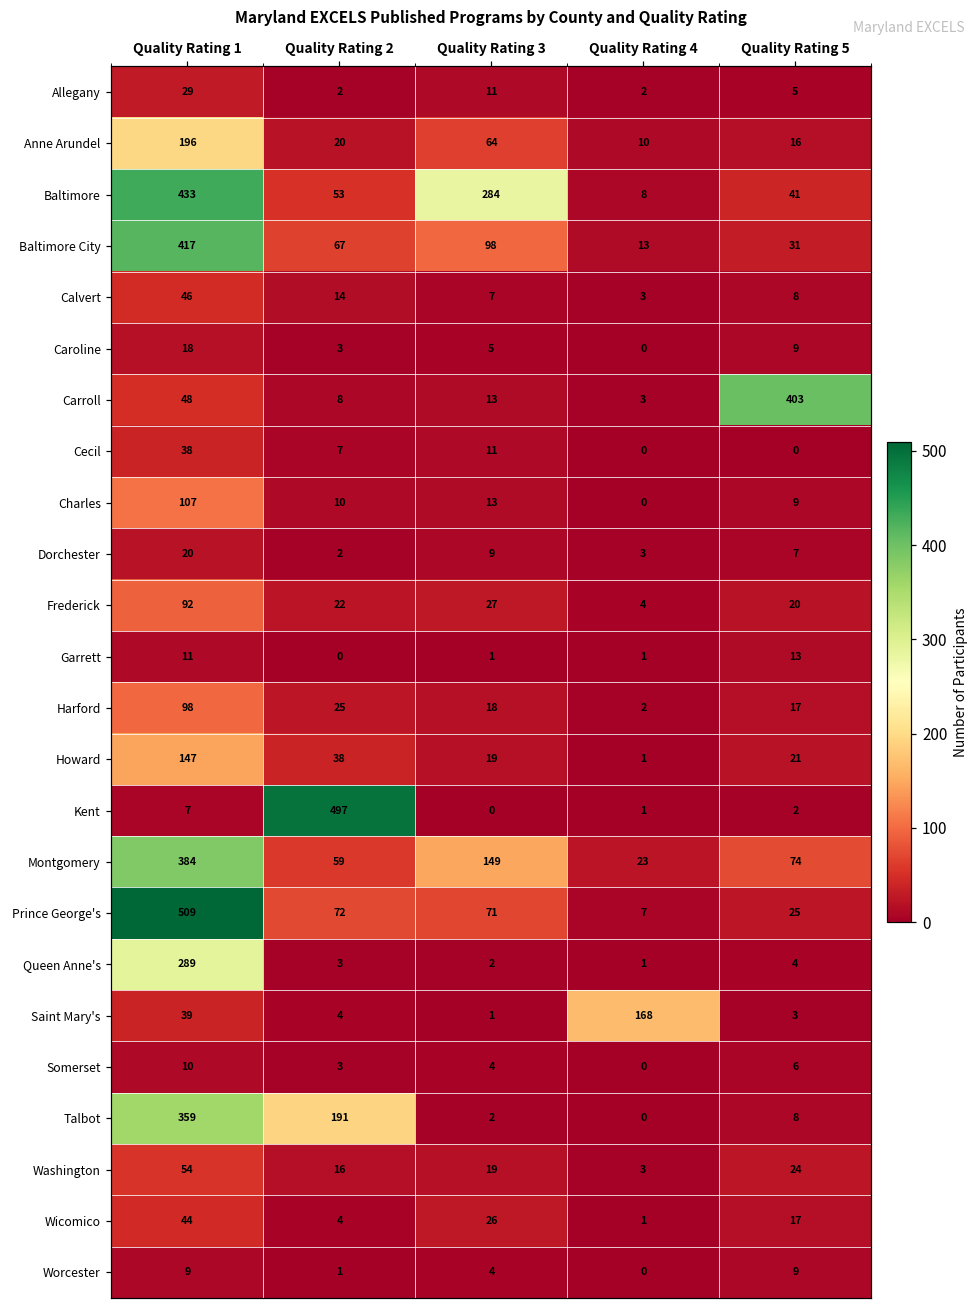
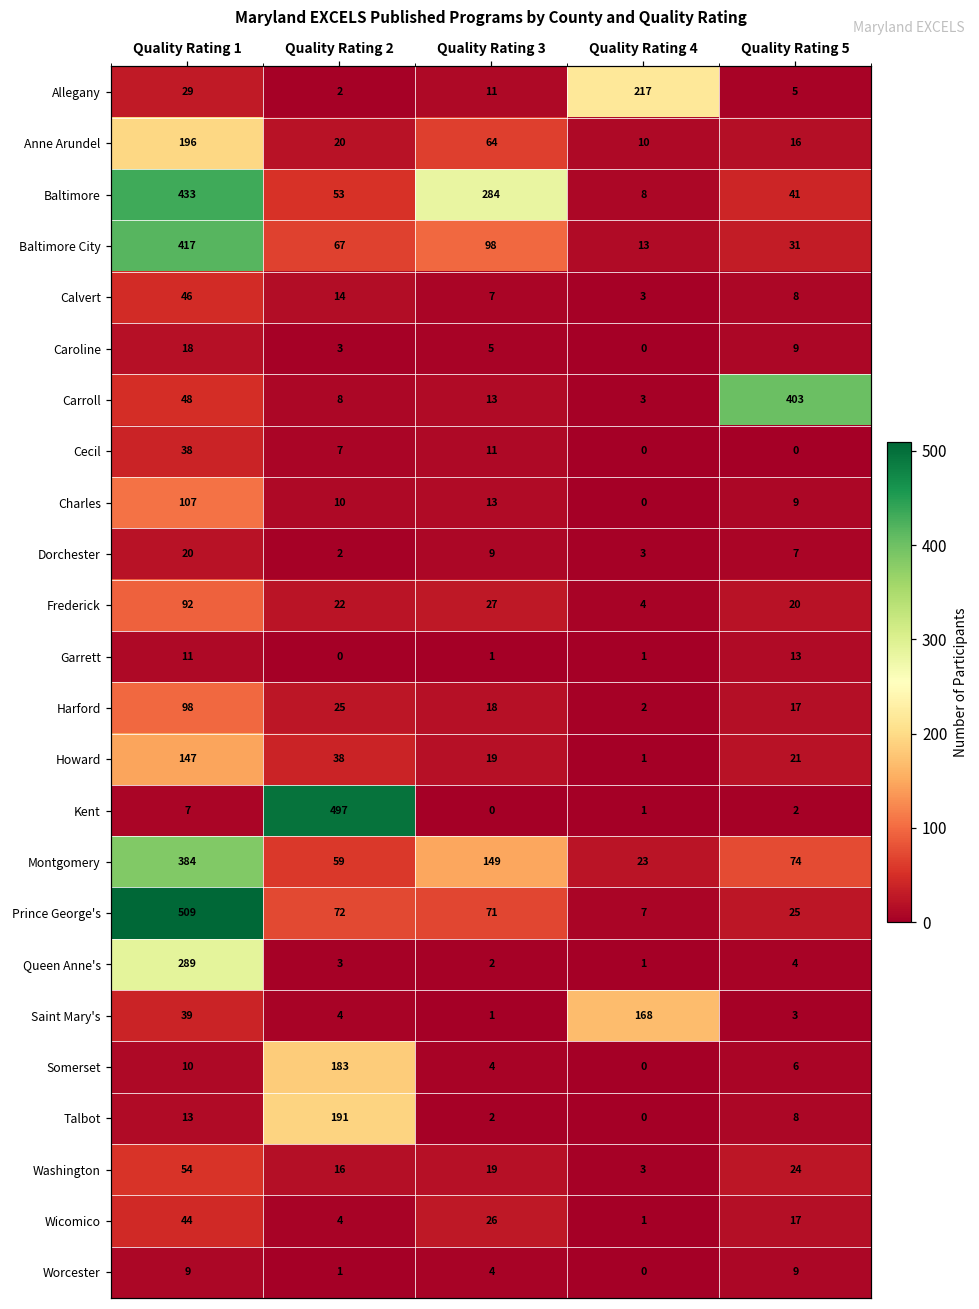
  {
    "Allegany": {
      "Quality Rating 1": 29,
      "Quality Rating 2": 2,
      "Quality Rating 3": 11,
-     "Quality Rating 4": 2,
+     "Quality Rating 4": 217,
      "Quality Rating 5": 5
    },
    "Anne Arundel": {
      "Quality Rating 1": 196,
      "Quality Rating 2": 20,
      "Quality Rating 3": 64,
      "Quality Rating 4": 10,
      "Quality Rating 5": 16
    },
    "Baltimore": {
      "Quality Rating 1": 433,
      "Quality Rating 2": 53,
      "Quality Rating 3": 284,
      "Quality Rating 4": 8,
      "Quality Rating 5": 41
    },
    "Baltimore City": {
      "Quality Rating 1": 417,
      "Quality Rating 2": 67,
      "Quality Rating 3": 98,
      "Quality Rating 4": 13,
      "Quality Rating 5": 31
    },
    "Calvert": {
      "Quality Rating 1": 46,
      "Quality Rating 2": 14,
      "Quality Rating 3": 7,
      "Quality Rating 4": 3,
      "Quality Rating 5": 8
    },
    "Caroline": {
      "Quality Rating 1": 18,
      "Quality Rating 2": 3,
      "Quality Rating 3": 5,
      "Quality Rating 4": 0,
      "Quality Rating 5": 9
    },
    "Carroll": {
      "Quality Rating 1": 48,
      "Quality Rating 2": 8,
      "Quality Rating 3": 13,
      "Quality Rating 4": 3,
      "Quality Rating 5": 403
    },
    "Cecil": {
      "Quality Rating 1": 38,
      "Quality Rating 2": 7,
      "Quality Rating 3": 11,
      "Quality Rating 4": 0,
      "Quality Rating 5": 0
    },
    "Charles": {
      "Quality Rating 1": 107,
      "Quality Rating 2": 10,
      "Quality Rating 3": 13,
      "Quality Rating 4": 0,
      "Quality Rating 5": 9
    },
    "Dorchester": {
      "Quality Rating 1": 20,
      "Quality Rating 2": 2,
      "Quality Rating 3": 9,
      "Quality Rating 4": 3,
      "Quality Rating 5": 7
    },
    "Frederick": {
      "Quality Rating 1": 92,
      "Quality Rating 2": 22,
      "Quality Rating 3": 27,
      "Quality Rating 4": 4,
      "Quality Rating 5": 20
    },
    "Garrett": {
      "Quality Rating 1": 11,
      "Quality Rating 2": 0,
      "Quality Rating 3": 1,
      "Quality Rating 4": 1,
      "Quality Rating 5": 13
    },
    "Harford": {
      "Quality Rating 1": 98,
      "Quality Rating 2": 25,
      "Quality Rating 3": 18,
      "Quality Rating 4": 2,
      "Quality Rating 5": 17
    },
    "Howard": {
      "Quality Rating 1": 147,
      "Quality Rating 2": 38,
      "Quality Rating 3": 19,
      "Quality Rating 4": 1,
      "Quality Rating 5": 21
    },
    "Kent": {
      "Quality Rating 1": 7,
      "Quality Rating 2": 497,
      "Quality Rating 3": 0,
      "Quality Rating 4": 1,
      "Quality Rating 5": 2
    },
    "Montgomery": {
      "Quality Rating 1": 384,
      "Quality Rating 2": 59,
      "Quality Rating 3": 149,
      "Quality Rating 4": 23,
      "Quality Rating 5": 74
    },
    "Prince George's": {
      "Quality Rating 1": 509,
      "Quality Rating 2": 72,
      "Quality Rating 3": 71,
      "Quality Rating 4": 7,
      "Quality Rating 5": 25
    },
    "Queen Anne's": {
      "Quality Rating 1": 289,
      "Quality Rating 2": 3,
      "Quality Rating 3": 2,
      "Quality Rating 4": 1,
      "Quality Rating 5": 4
    },
    "Saint Mary's": {
      "Quality Rating 1": 39,
      "Quality Rating 2": 4,
      "Quality Rating 3": 1,
      "Quality Rating 4": 168,
      "Quality Rating 5": 3
    },
    "Somerset": {
      "Quality Rating 1": 10,
-     "Quality Rating 2": 3,
+     "Quality Rating 2": 183,
      "Quality Rating 3": 4,
      "Quality Rating 4": 0,
      "Quality Rating 5": 6
    },
    "Talbot": {
-     "Quality Rating 1": 359,
+     "Quality Rating 1": 13,
      "Quality Rating 2": 191,
      "Quality Rating 3": 2,
      "Quality Rating 4": 0,
      "Quality Rating 5": 8
    },
    "Washington": {
      "Quality Rating 1": 54,
      "Quality Rating 2": 16,
      "Quality Rating 3": 19,
      "Quality Rating 4": 3,
      "Quality Rating 5": 24
    },
    "Wicomico": {
      "Quality Rating 1": 44,
      "Quality Rating 2": 4,
      "Quality Rating 3": 26,
      "Quality Rating 4": 1,
      "Quality Rating 5": 17
    },
    "Worcester": {
      "Quality Rating 1": 9,
      "Quality Rating 2": 1,
      "Quality Rating 3": 4,
      "Quality Rating 4": 0,
      "Quality Rating 5": 9
    }
  }
